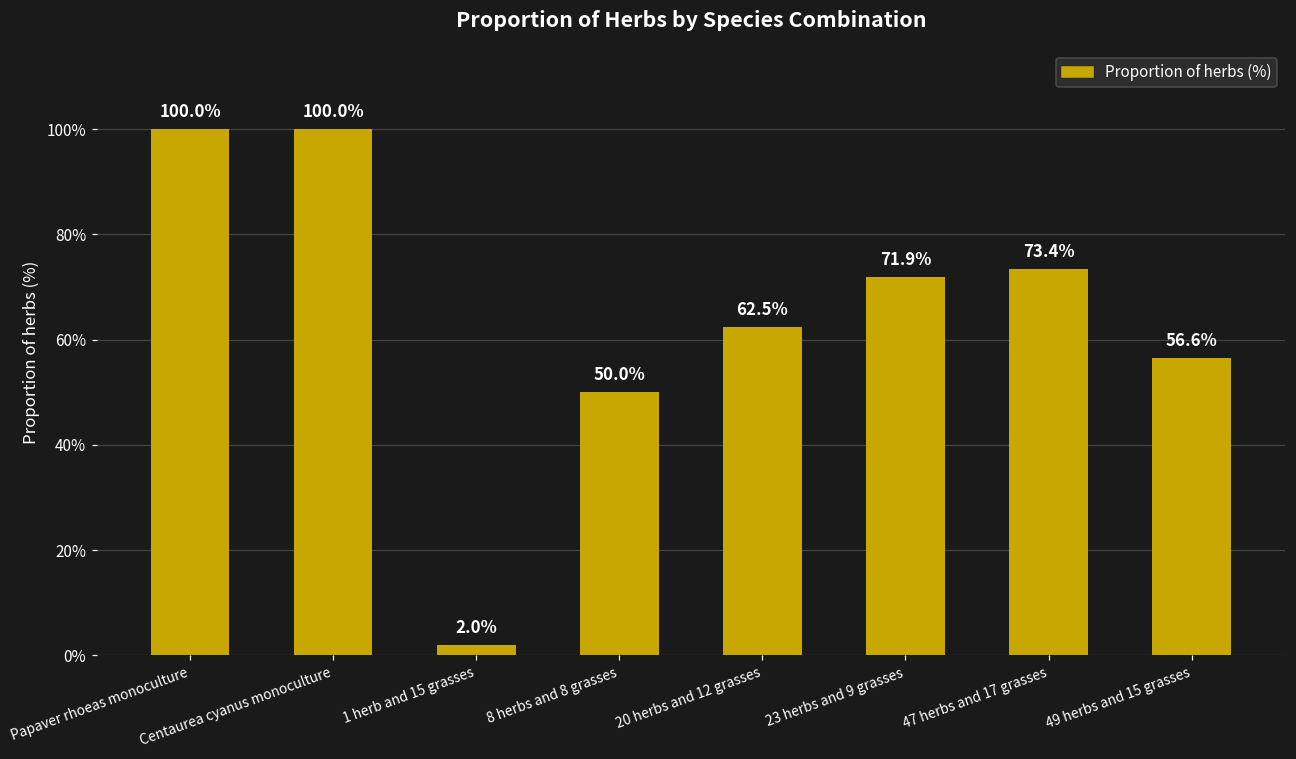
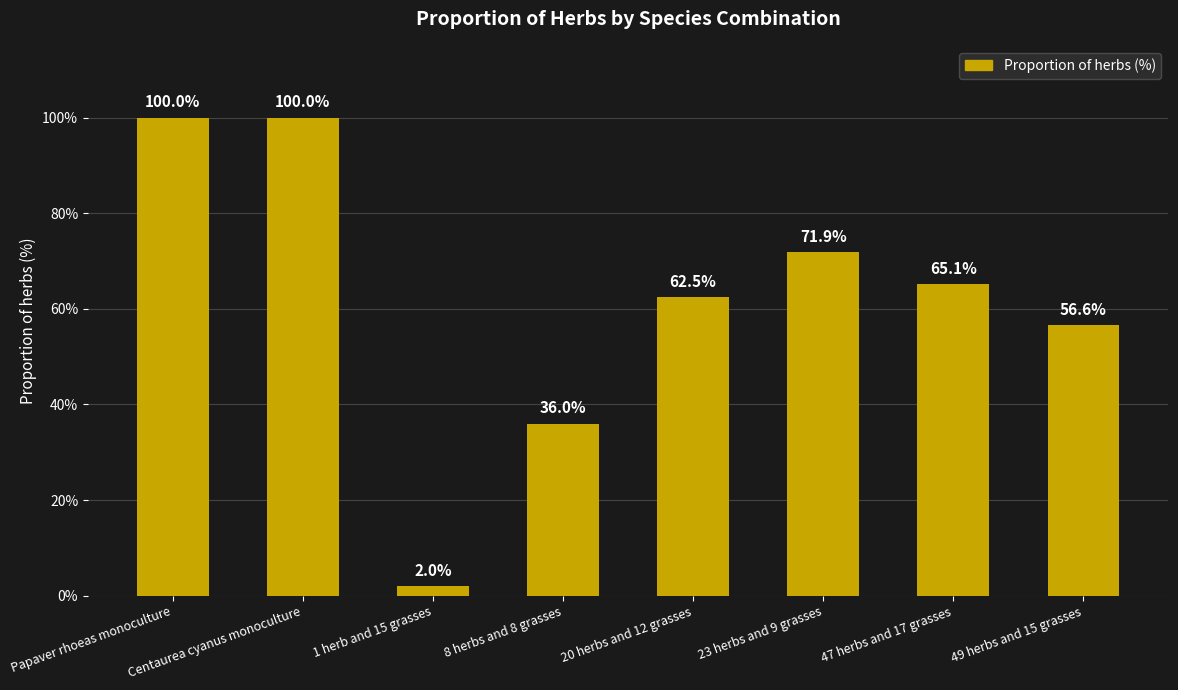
  {
    "Papaver rhoeas monoculture": "100.0%",
    "Centaurea cyanus monoculture": "100.0%",
    "1 herb and 15 grasses": "2.0%",
-   "8 herbs and 8 grasses": "50.0%",
+   "8 herbs and 8 grasses": "36.0%",
    "20 herbs and 12 grasses": "62.5%",
    "23 herbs and 9 grasses": "71.9%",
-   "47 herbs and 17 grasses": "73.4%",
+   "47 herbs and 17 grasses": "65.1%",
    "49 herbs and 15 grasses": "56.6%"
  }
